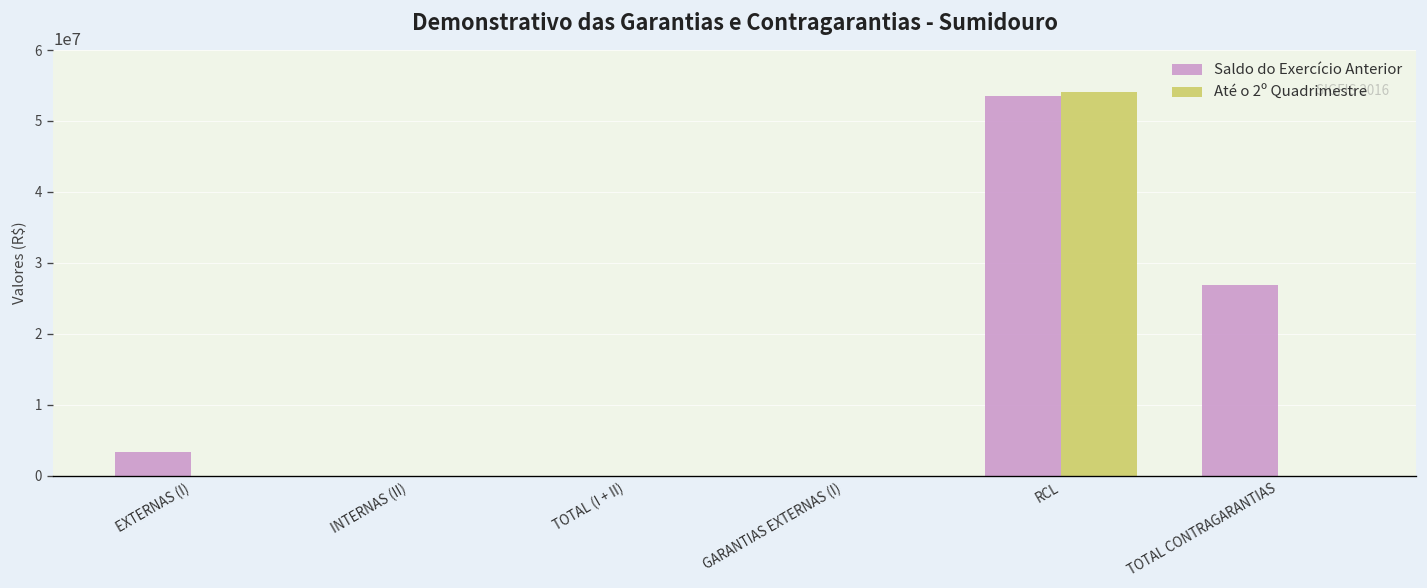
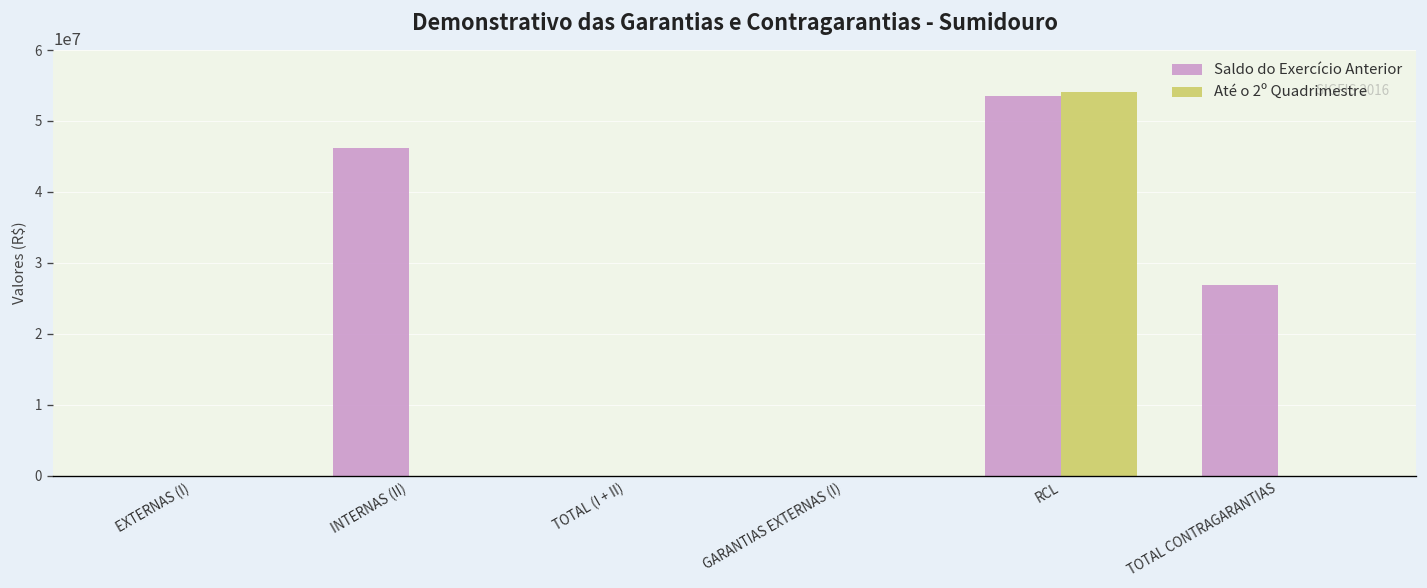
  {
    "Saldo do Exercício Anterior": {
-     "EXTERNAS (I)": 3000000,
-     "INTERNAS (II)": 0,
+     "EXTERNAS (I)": 0,
+     "INTERNAS (II)": 46000000,
      "TOTAL (I + II)": 0,
      "GARANTIAS EXTERNAS (I)": 0,
      "RCL": 54000000,
      "TOTAL CONTRAGARANTIAS": 27000000
    },
    "Até o 2º Quadrimestre": {
      "EXTERNAS (I)": 0,
      "INTERNAS (II)": 0,
      "TOTAL (I + II)": 0,
      "GARANTIAS EXTERNAS (I)": 0,
      "RCL": 54000000,
      "TOTAL CONTRAGARANTIAS": 0
    }
  }
